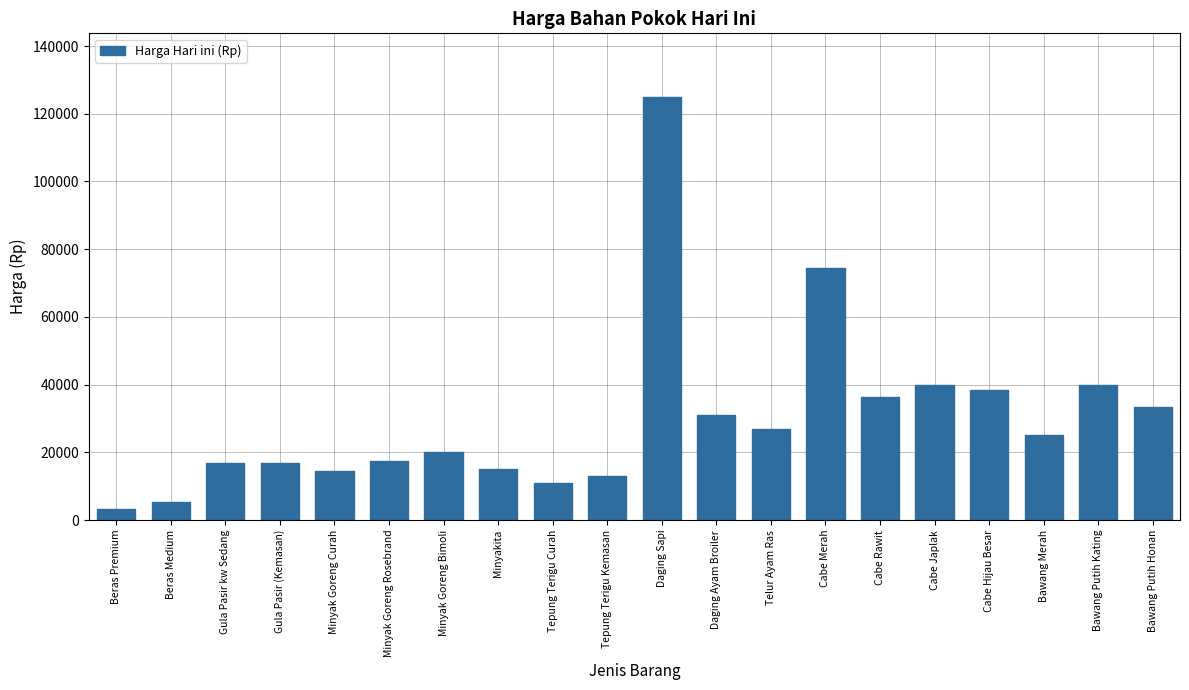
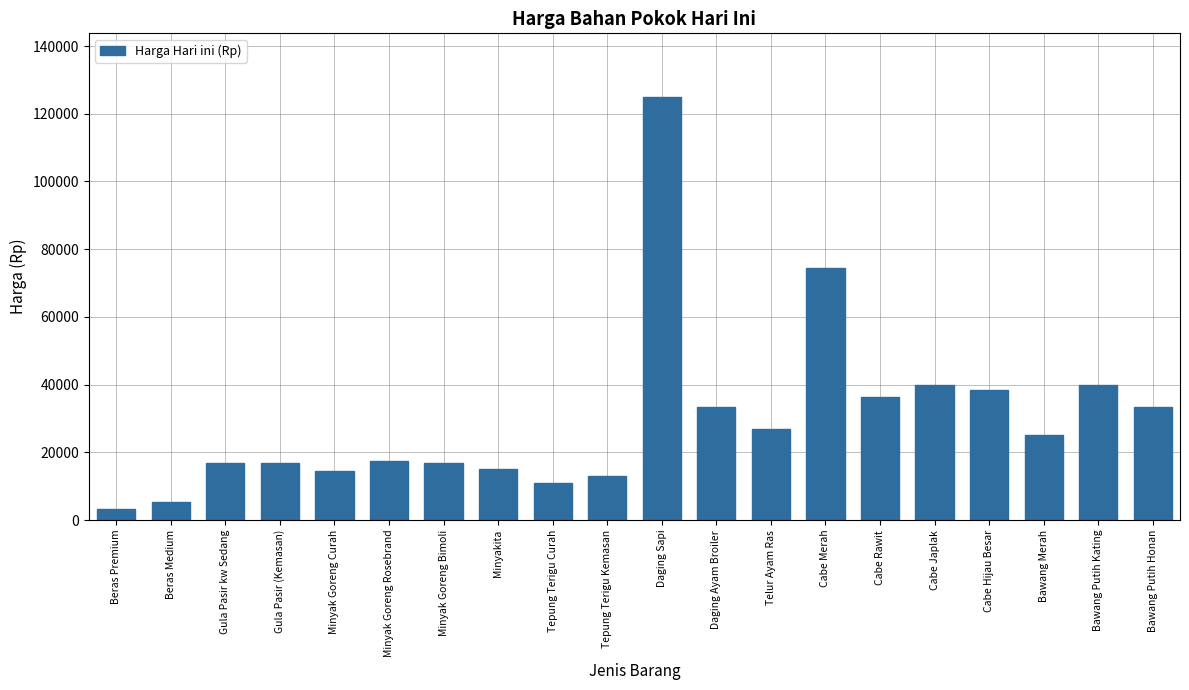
  {
    "Beras Premium": 3000,
    "Beras Medium": 5000,
    "Gula Pasir kw Sedang": 17000,
    "Gula Pasir (Kemasan)": 17000,
    "Minyak Goreng Curah": 14000,
    "Minyak Goreng Rosebrand": 18000,
-   "Minyak Goreng Bimoli": 20000,
+   "Minyak Goreng Bimoli": 17000,
    "Minyakita": 15000,
    "Tepung Terigu Curah": 11000,
    "Tepung Terigu Kemasan": 13000,
    "Daging Sapi": 125000,
-   "Daging Ayam Broiler": 31000,
+   "Daging Ayam Broiler": 34000,
    "Telur Ayam Ras": 27000,
    "Cabe Merah": 75000,
    "Cabe Rawit": 37000,
    "Cabe Japlak": 40000,
    "Cabe Hijau Besar": 39000,
    "Bawang Merah": 25000,
    "Bawang Putih Kating": 40000,
    "Bawang Putih Honan": 34000
  }
